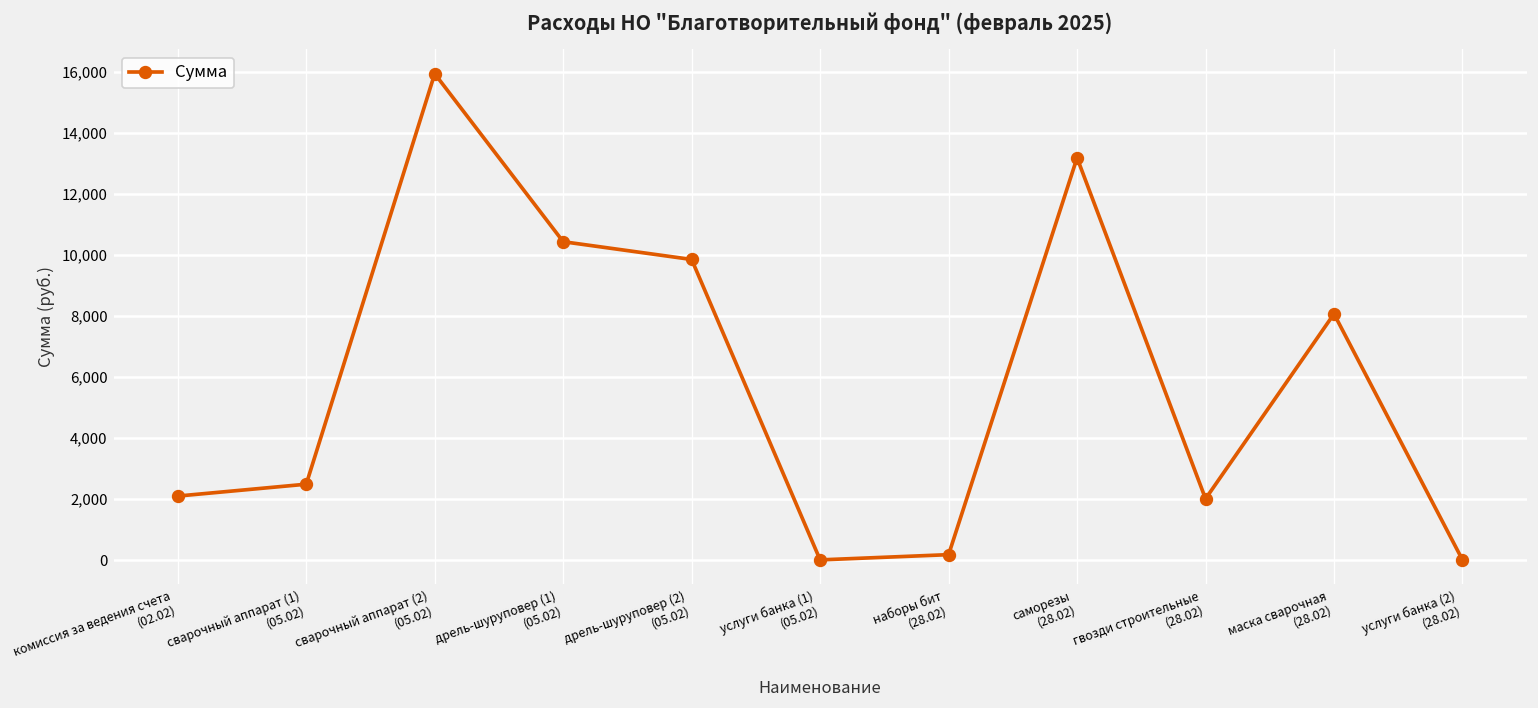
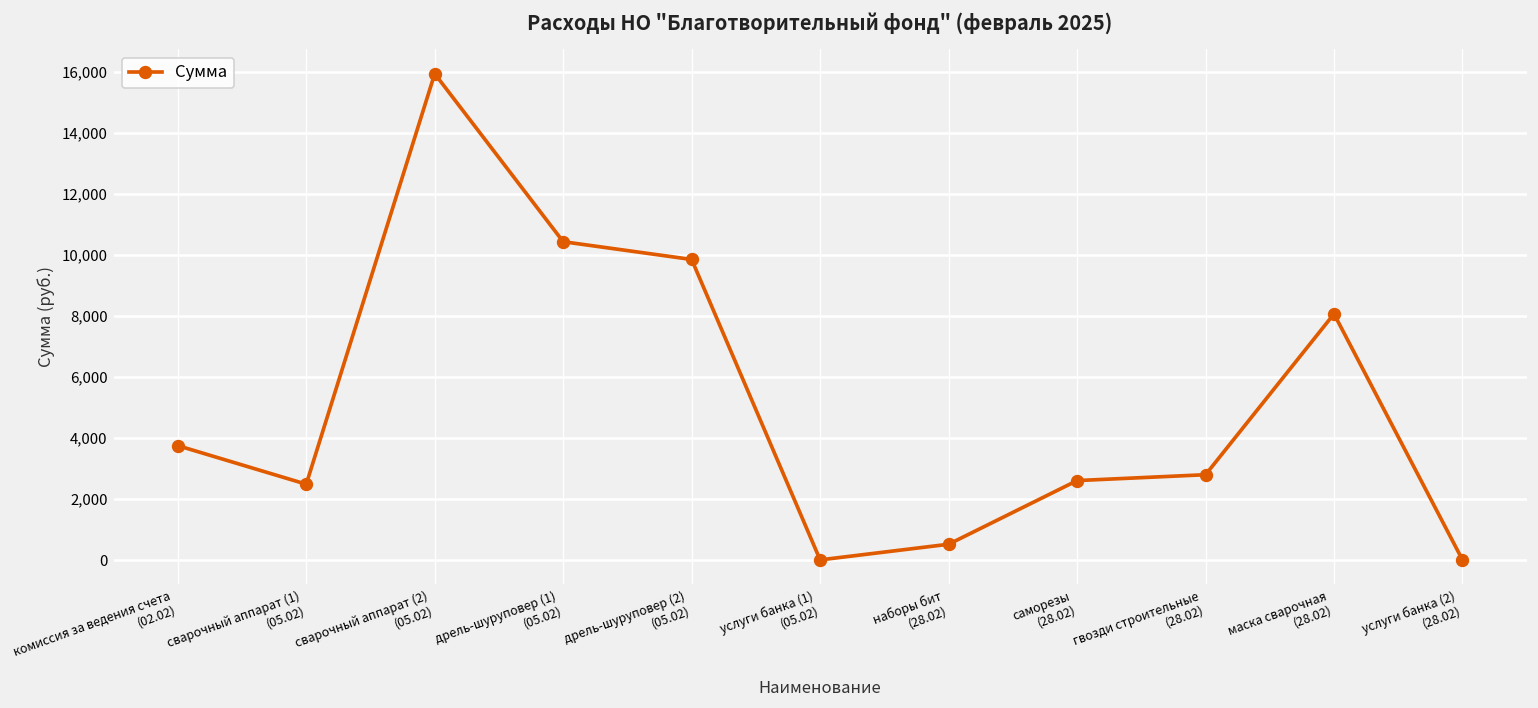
  {
-   "комиссия за ведения счета (02.02)": "2,100",
+   "комиссия за ведения счета (02.02)": "3,800",
    "сварочный аппарат (1) (05.02)": "2,500",
    "сварочный аппарат (2) (05.02)": "15,900",
    "дрель-шуруповер (1) (05.02)": "10,400",
    "дрель-шуруповер (2) (05.02)": "9,900",
    "услуги банка (1) (05.02)": "0",
-   "наборы бит (28.02)": "200",
-   "саморезы (28.02)": "13,200",
-   "гвозди строительные (28.02)": "2,000",
+   "наборы бит (28.02)": "500",
+   "саморезы (28.02)": "2,600",
+   "гвозди строительные (28.02)": "2,800",
    "маска сварочная (28.02)": "8,100",
    "услуги банка (2) (28.02)": "0"
  }
